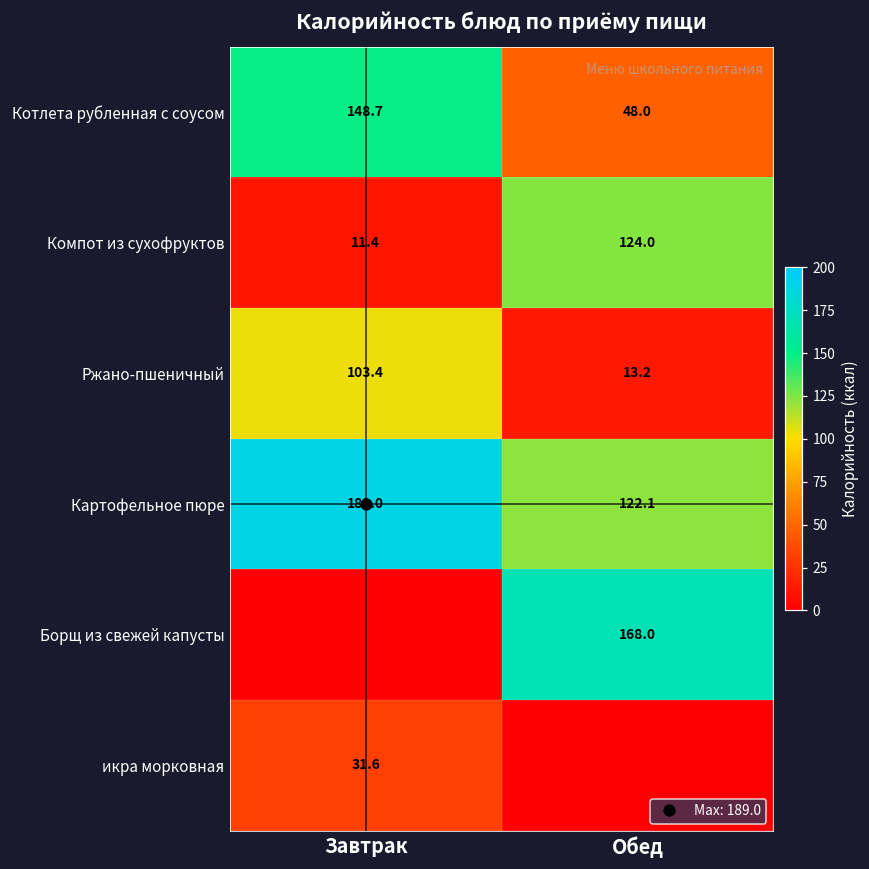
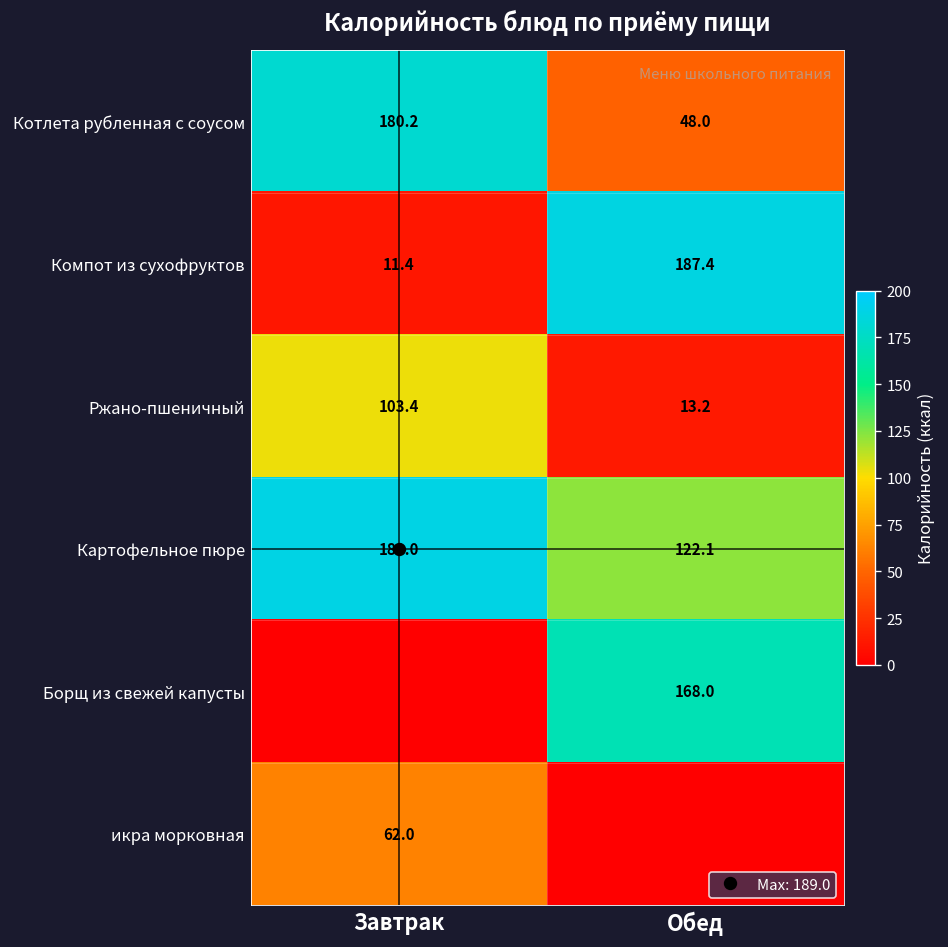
  {
    "Котлета рубленная с соусом": {
-     "Завтрак": 148.7
+     "Завтрак": 180.2
    },
    "Компот из сухофруктов": {
      "Завтрак": 11.4,
-     "Обед": 124.0
+     "Обед": 187.4
    },
    "Ржано-пшеничный": {
      "Завтрак": 103.4,
      "Обед": 13.2
    },
    "Картофельное пюре": {
      "Обед": 122.1
    },
    "Борщ из свежей капусты": {
      "Обед": 168.0
    },
    "икра морковная": {
-     "Завтрак": 31.6
+     "Завтрак": 62.0
    }
  }
